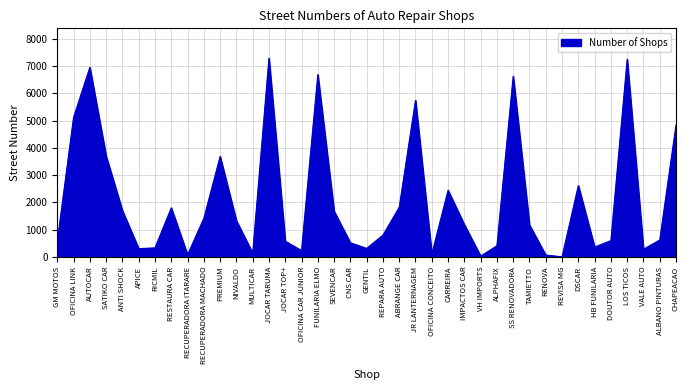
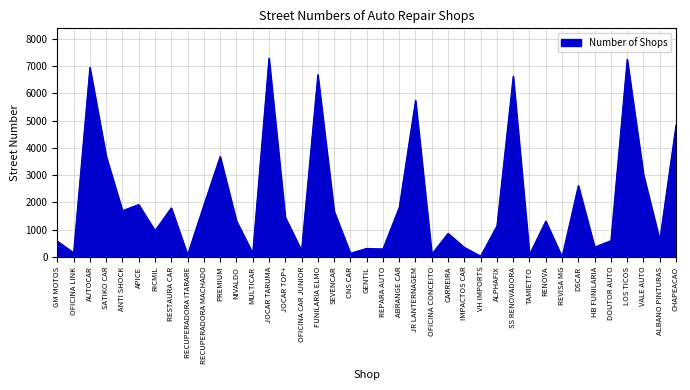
  {
    "GM MOTOS": 600,
-   "OFICINA LINK": 5100,
+   "OFICINA LINK": 200,
    "AUTOCAR": 7000,
    "SATIKO CAR": 3700,
    "ANTI SHOCK": 1700,
-   "APICE": 300,
-   "RICMIL": 300,
+   "APICE": 1900,
+   "RICMIL": 1000,
    "RESTAURA CAR": 1800,
    "RECUPERADORA ITARARE": 100,
-   "RECUPERADORA MACHADO": 1400,
+   "RECUPERADORA MACHADO": 1900,
    "PREMIUM": 3700,
    "NIVALDO": 1300,
    "MULTICAR": 100,
    "JOCAR TARUMA": 7300,
-   "JOCAR TOP+": 600,
+   "JOCAR TOP+": 1500,
    "OFICINA CAR JUNIOR": 200,
    "FUNILARIA ELMO": 6700,
    "SEVENCAR": 1700,
-   "CNS CAR": 500,
+   "CNS CAR": 100,
    "GENTIL": 300,
-   "REPARA AUTO": 800,
+   "REPARA AUTO": 300,
    "ABRANGE CAR": 1800,
    "JR LANTERNAGEM": 5700,
    "OFICINA CONCEITO": 100,
-   "CARREIRA": 2400,
-   "IMPACTOS CAR": 1200,
+   "CARREIRA": 900,
+   "IMPACTOS CAR": 400,
    "VH IMPORTS": 0,
-   "ALPHAFIX": 400,
+   "ALPHAFIX": 1100,
    "SS RENOVADORA": 6600,
-   "TAMIETTO": 1200,
-   "RENOVA": 100,
+   "TAMIETTO": 100,
+   "RENOVA": 1300,
    "REVISA MG": 0,
    "DSCAR": 2600,
    "HB FUNILARIA": 400,
    "DOUTOR AUTO": 600,
    "LOS TICOS": 7300,
-   "VALE AUTO": 300,
+   "VALE AUTO": 3000,
    "ALBANO PINTURAS": 600,
    "CHAPEACAO": 4900
  }
